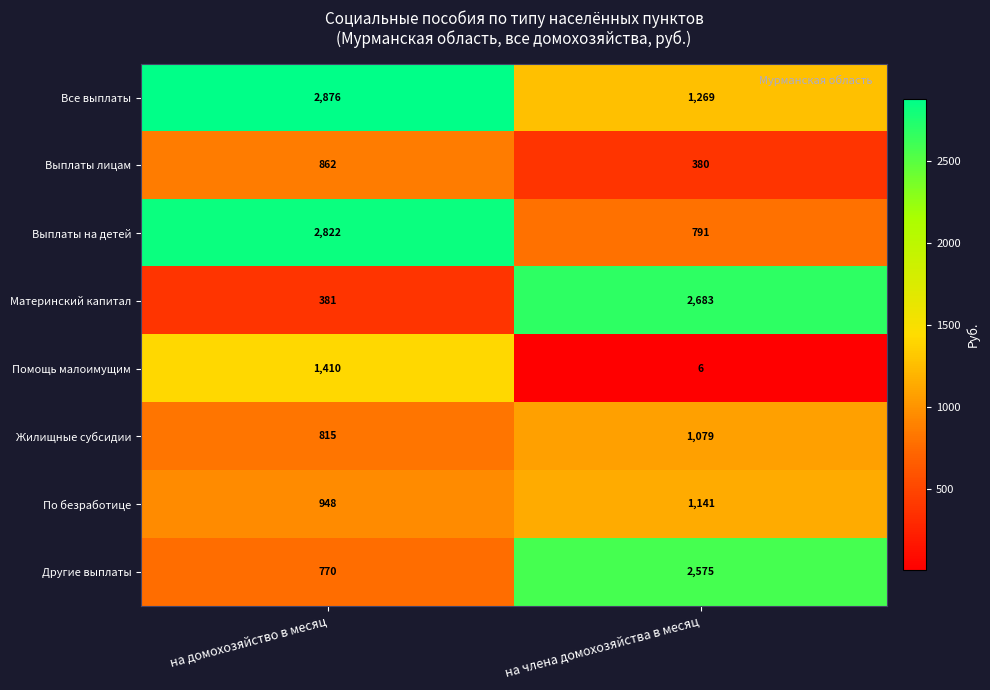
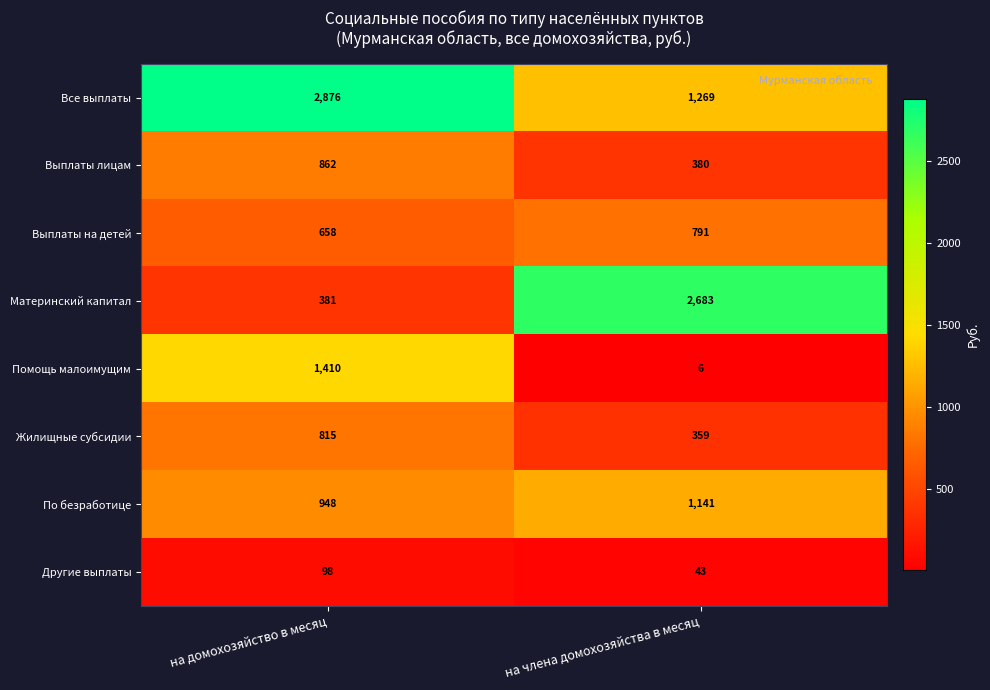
  {
    "Все выплаты": {
      "на домохозяйство в месяц": "2,876"
    },
    "Выплаты лицам": {
      "на домохозяйство в месяц": "862",
      "на члена домохозяйства в месяц": "380"
    },
    "Выплаты на детей": {
-     "на домохозяйство в месяц": "2,822",
+     "на домохозяйство в месяц": "658",
      "на члена домохозяйства в месяц": "791"
    },
    "Материнский капитал": {
      "на домохозяйство в месяц": "381",
      "на члена домохозяйства в месяц": "2,683"
    },
    "Помощь малоимущим": {
      "на домохозяйство в месяц": "1,410",
      "на члена домохозяйства в месяц": "6"
    },
    "Жилищные субсидии": {
      "на домохозяйство в месяц": "815",
-     "на члена домохозяйства в месяц": "1,079"
+     "на члена домохозяйства в месяц": "359"
    },
    "По безработице": {
      "на домохозяйство в месяц": "948",
      "на члена домохозяйства в месяц": "1,141"
    },
    "Другие выплаты": {
-     "на домохозяйство в месяц": "770",
-     "на члена домохозяйства в месяц": "2,575"
+     "на домохозяйство в месяц": "98",
+     "на члена домохозяйства в месяц": "43"
    }
  }
